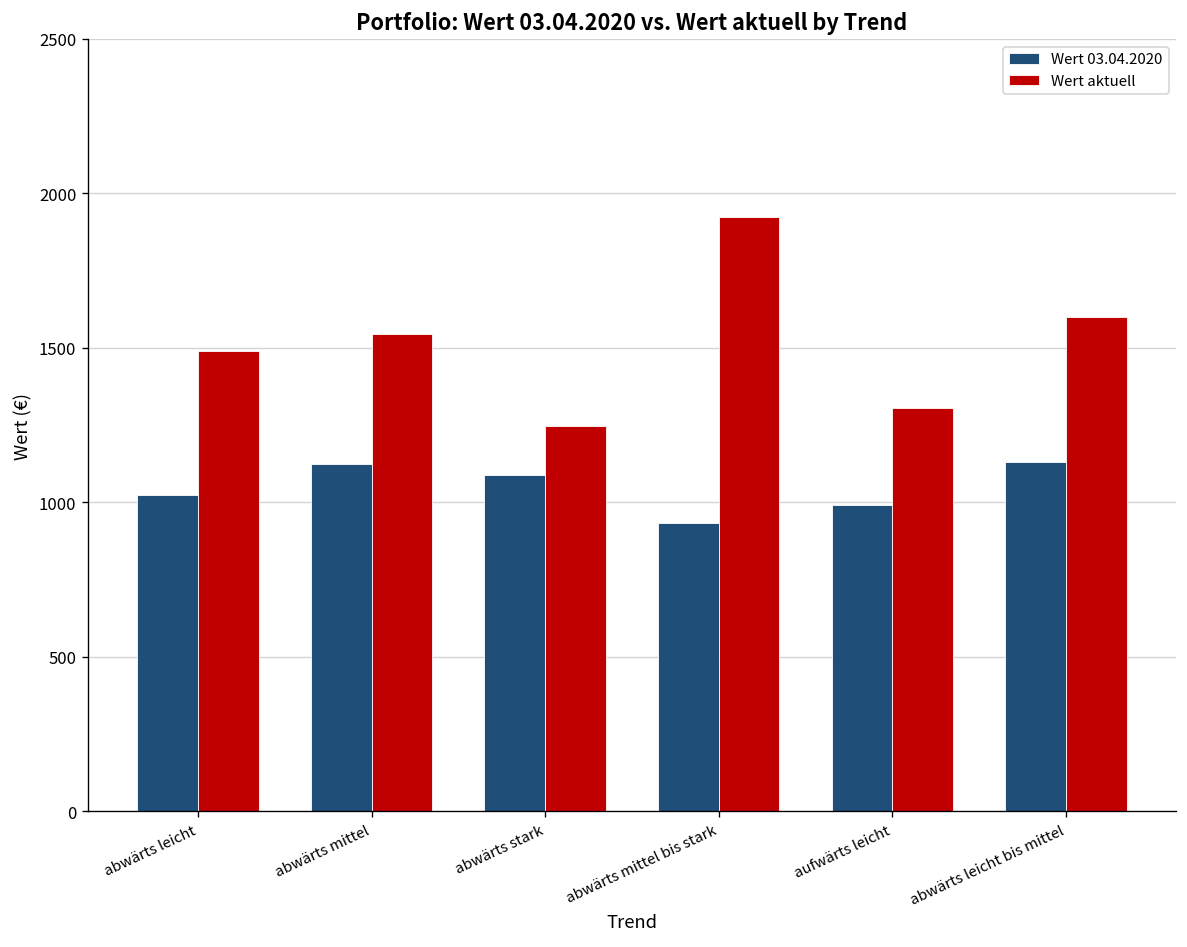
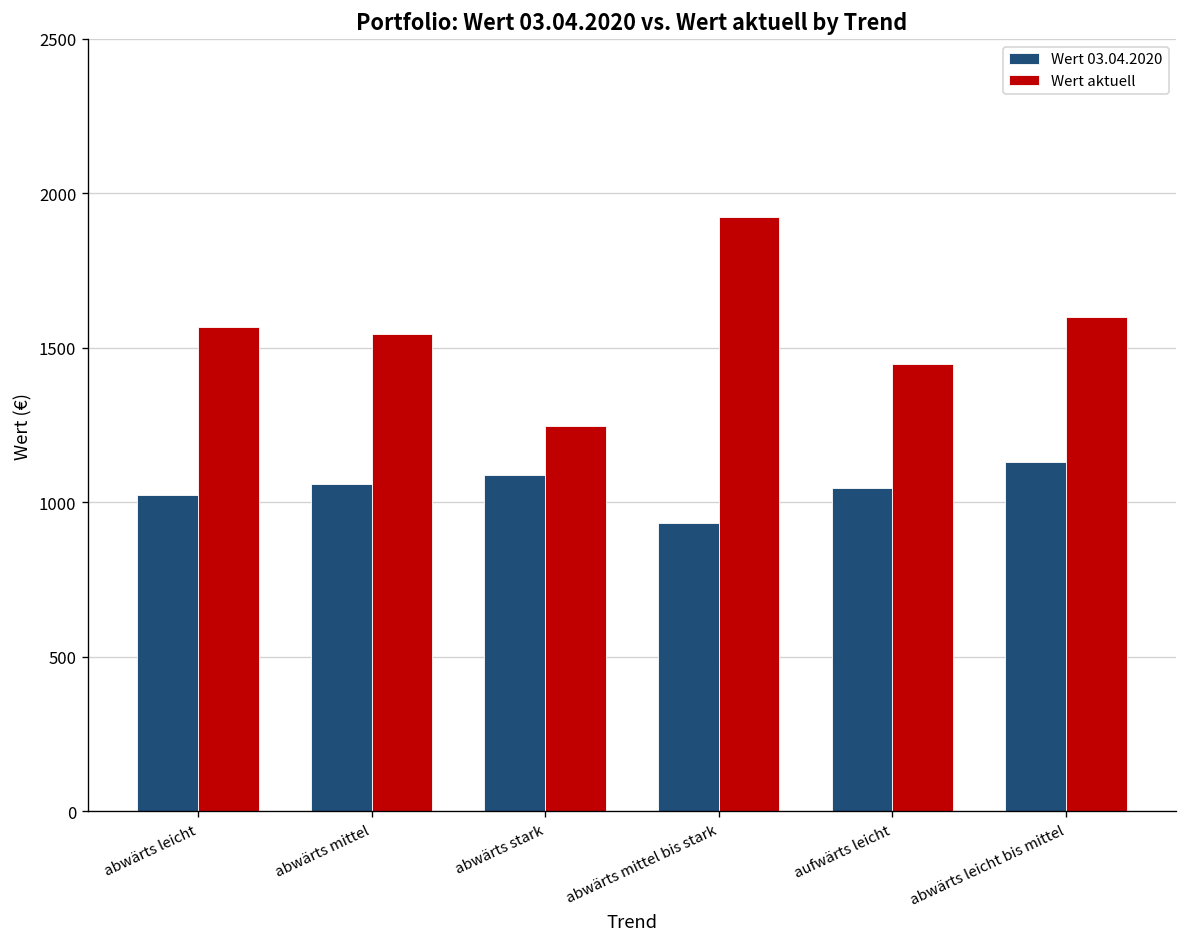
  {
    "Wert 03.04.2020": {
      "abwärts leicht": 1020,
-     "abwärts mittel": 1120,
+     "abwärts mittel": 1060,
      "abwärts stark": 1090,
      "abwärts mittel bis stark": 930,
-     "aufwärts leicht": 990,
+     "aufwärts leicht": 1050,
      "abwärts leicht bis mittel": 1130
    },
    "Wert aktuell": {
-     "abwärts leicht": 1490,
+     "abwärts leicht": 1570,
      "abwärts mittel": 1550,
      "abwärts stark": 1250,
      "abwärts mittel bis stark": 1920,
-     "aufwärts leicht": 1300,
+     "aufwärts leicht": 1450,
      "abwärts leicht bis mittel": 1600
    }
  }
